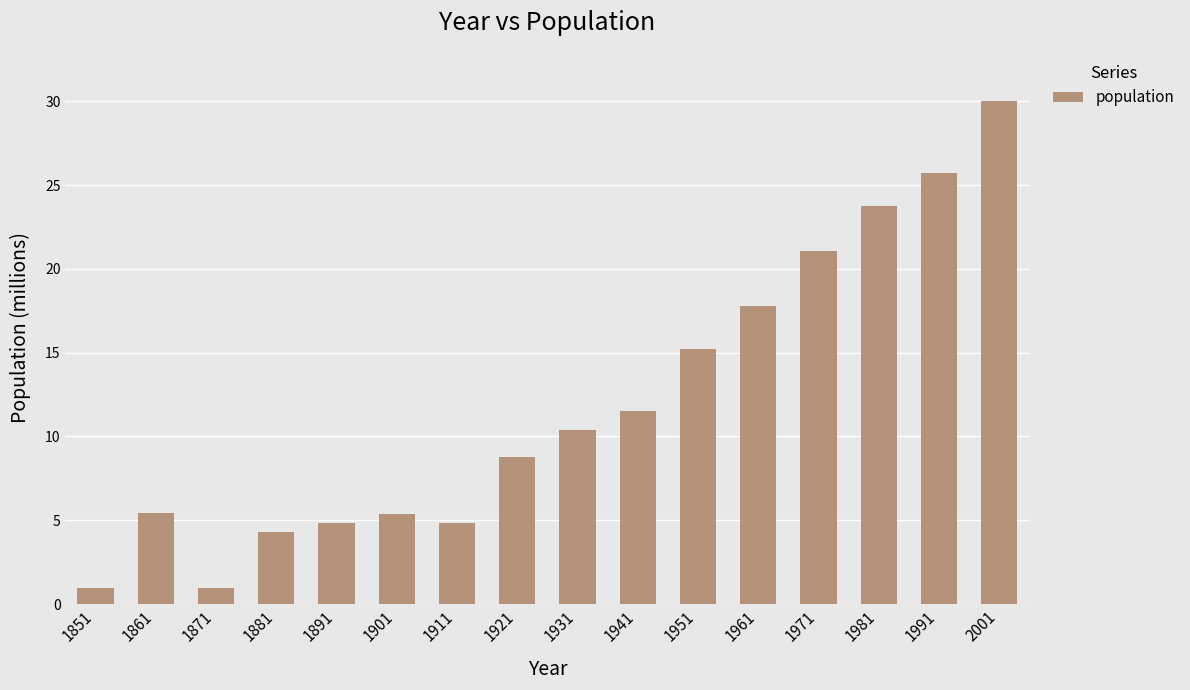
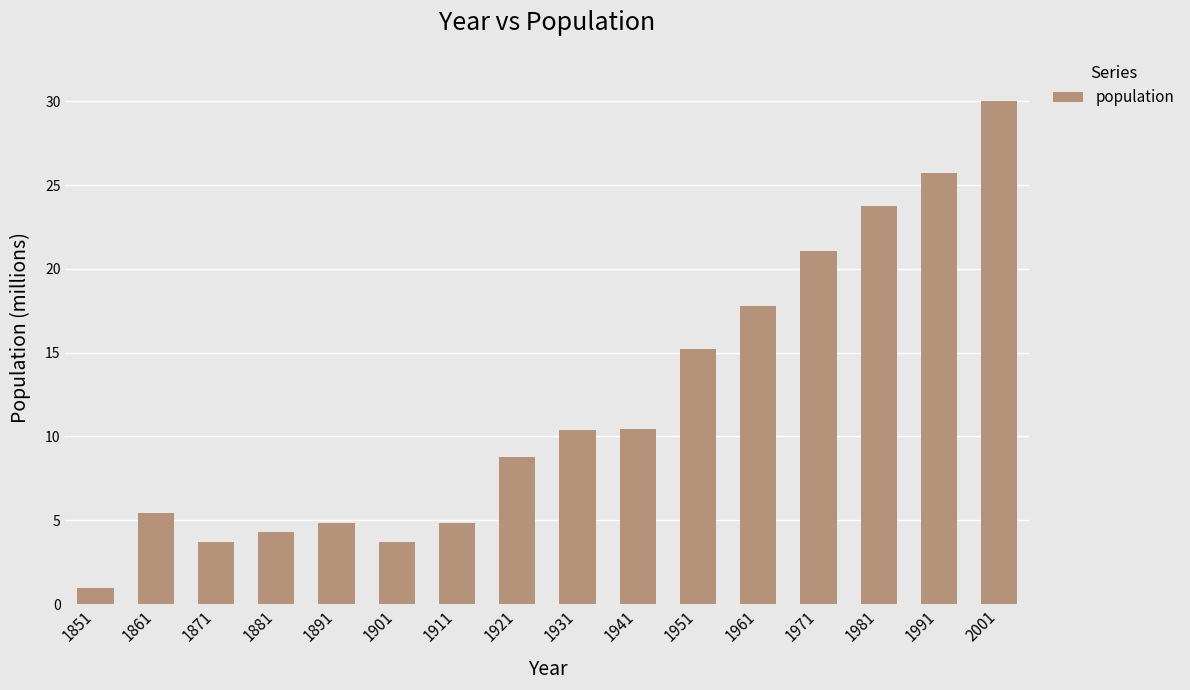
  {
    "1851": 0.9,
    "1861": 5.4,
-   "1871": 1.0,
+   "1871": 3.7,
    "1881": 4.3,
    "1891": 4.8,
-   "1901": 5.4,
+   "1901": 3.7,
    "1911": 4.9,
    "1921": 8.8,
    "1931": 10.4,
-   "1941": 11.5,
+   "1941": 10.4,
    "1951": 15.2,
    "1961": 17.8,
    "1971": 21.0,
    "1981": 23.8,
    "1991": 25.7,
    "2001": 30.0
  }
